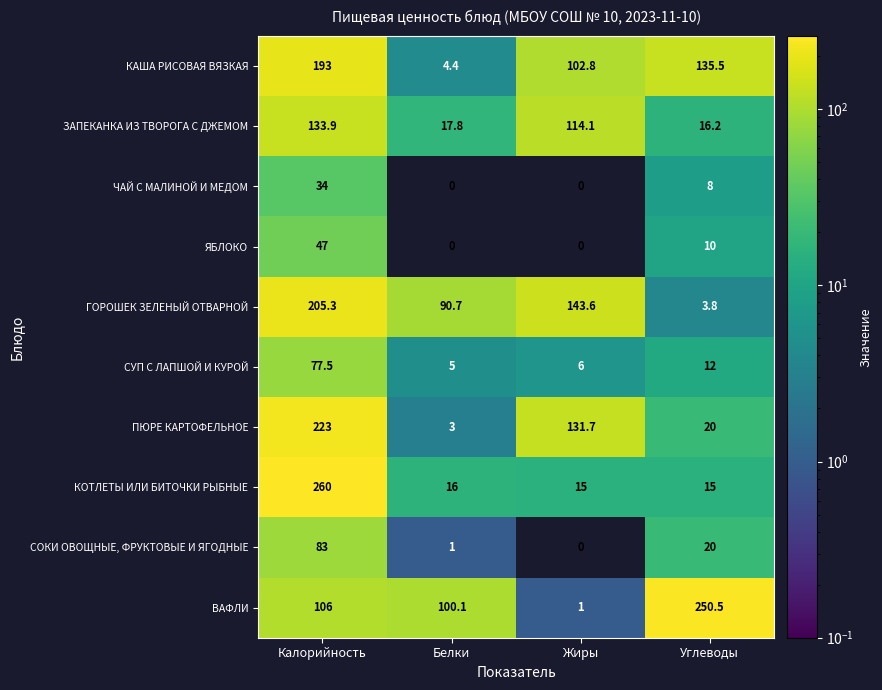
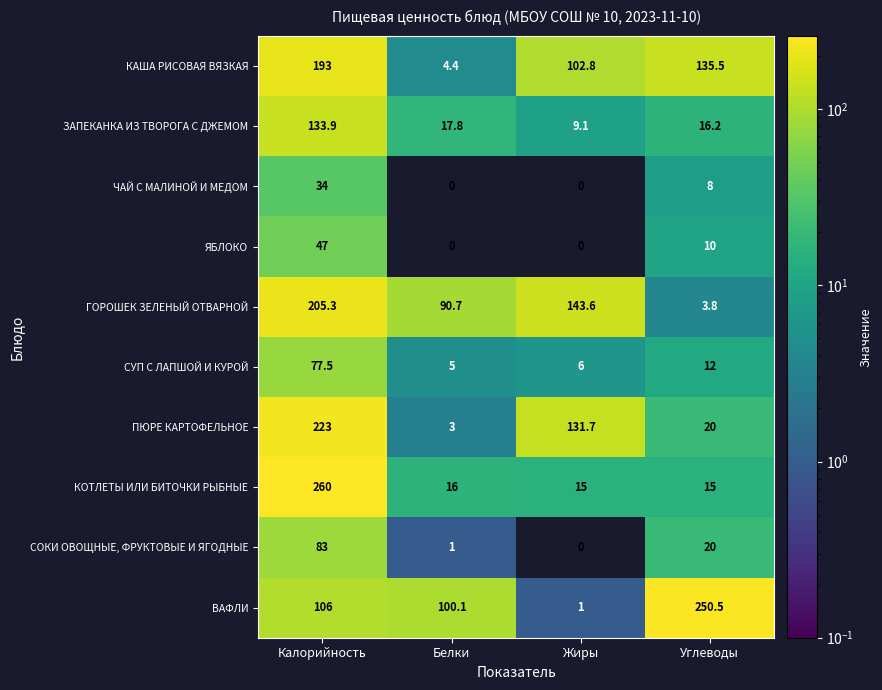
  {
    "КАША РИСОВАЯ ВЯЗКАЯ": {
      "Калорийность": 193,
      "Белки": 4.4,
      "Жиры": 102.8,
      "Углеводы": 135.5
    },
    "ЗАПЕКАНКА ИЗ ТВОРОГА С ДЖЕМОМ": {
      "Калорийность": 133.9,
      "Белки": 17.8,
-     "Жиры": 114.1,
+     "Жиры": 9.1,
      "Углеводы": 16.2
    },
    "ЧАЙ С МАЛИНОЙ И МЕДОМ": {
      "Калорийность": 34,
      "Углеводы": 8
    },
    "ЯБЛОКО": {
      "Калорийность": 47,
      "Углеводы": 10
    },
    "ГОРОШЕК ЗЕЛЕНЫЙ ОТВАРНОЙ": {
      "Калорийность": 205.3,
      "Белки": 90.7,
      "Жиры": 143.6,
      "Углеводы": 3.8
    },
    "СУП С ЛАПШОЙ И КУРОЙ": {
      "Калорийность": 77.5,
      "Белки": 5,
      "Жиры": 6,
      "Углеводы": 12
    },
    "ПЮРЕ КАРТОФЕЛЬНОЕ": {
      "Калорийность": 223,
      "Белки": 3,
      "Жиры": 131.7,
      "Углеводы": 20
    },
    "КОТЛЕТЫ ИЛИ БИТОЧКИ РЫБНЫЕ": {
      "Калорийность": 260,
      "Белки": 16,
      "Жиры": 15,
      "Углеводы": 15
    },
    "СОКИ ОВОЩНЫЕ, ФРУКТОВЫЕ И ЯГОДНЫЕ": {
      "Калорийность": 83,
      "Белки": 1,
      "Углеводы": 20
    },
    "ВАФЛИ": {
      "Калорийность": 106,
      "Белки": 100.1,
      "Жиры": 1,
      "Углеводы": 250.5
    }
  }
